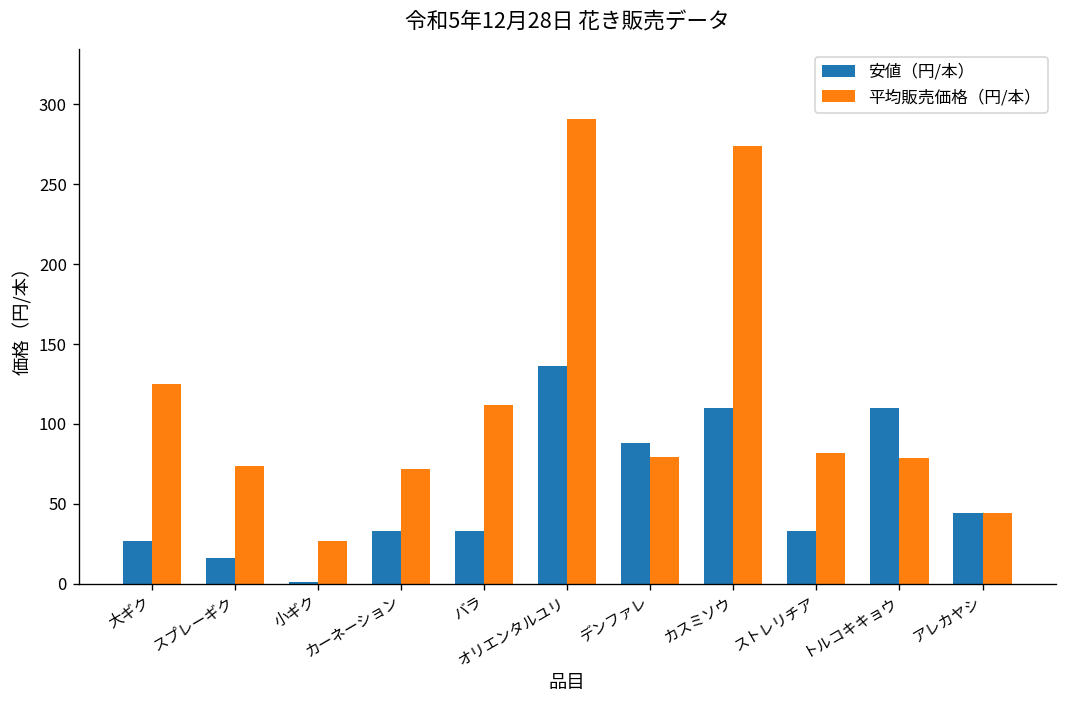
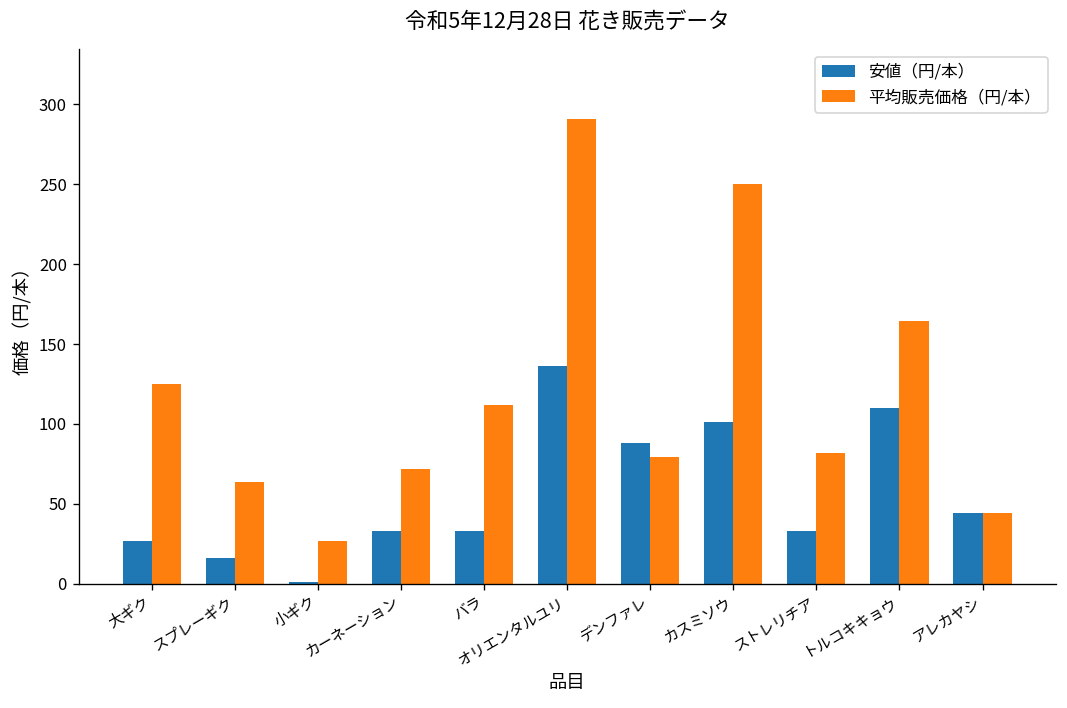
  {
    "安値（円/本）": {
      "大ギク": 27,
      "スプレーギク": 16,
      "カーネーション": 33,
      "バラ": 33,
      "オリエンタルユリ": 136,
      "デンファレ": 88,
-     "カスミソウ": 110,
+     "カスミソウ": 101,
      "ストレリチア": 33,
      "トルコキキョウ": 110,
      "アレカヤシ": 44
    },
    "平均販売価格（円/本）": {
      "大ギク": 125,
-     "スプレーギク": 73,
+     "スプレーギク": 64,
      "小ギク": 27,
      "カーネーション": 72,
      "バラ": 112,
      "オリエンタルユリ": 291,
      "デンファレ": 79,
-     "カスミソウ": 274,
+     "カスミソウ": 250,
      "ストレリチア": 82,
-     "トルコキキョウ": 79,
+     "トルコキキョウ": 164,
      "アレカヤシ": 44
    }
  }
